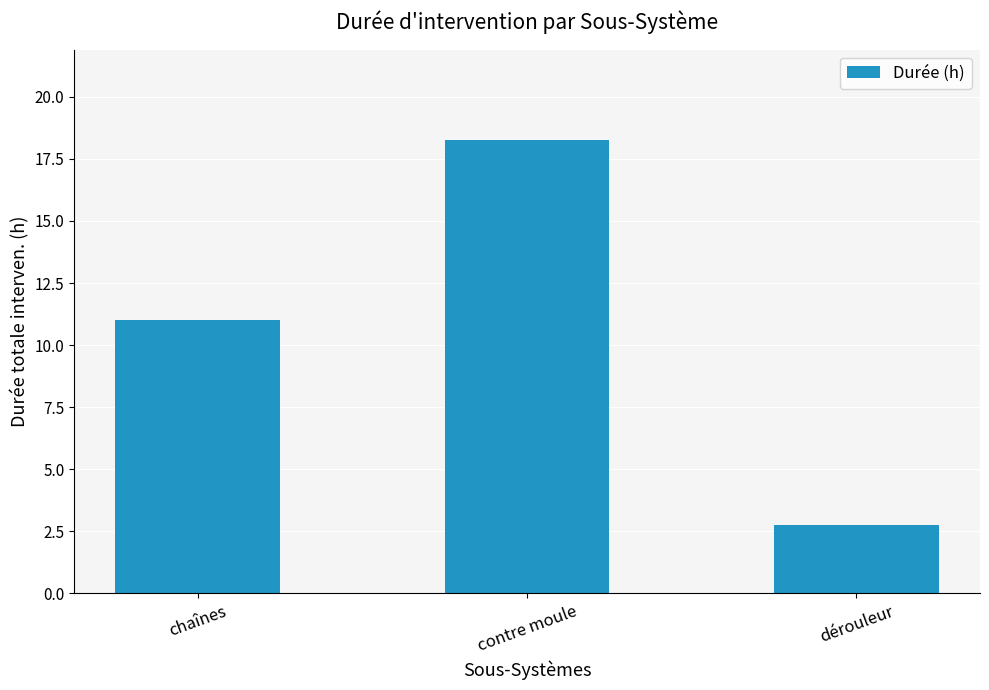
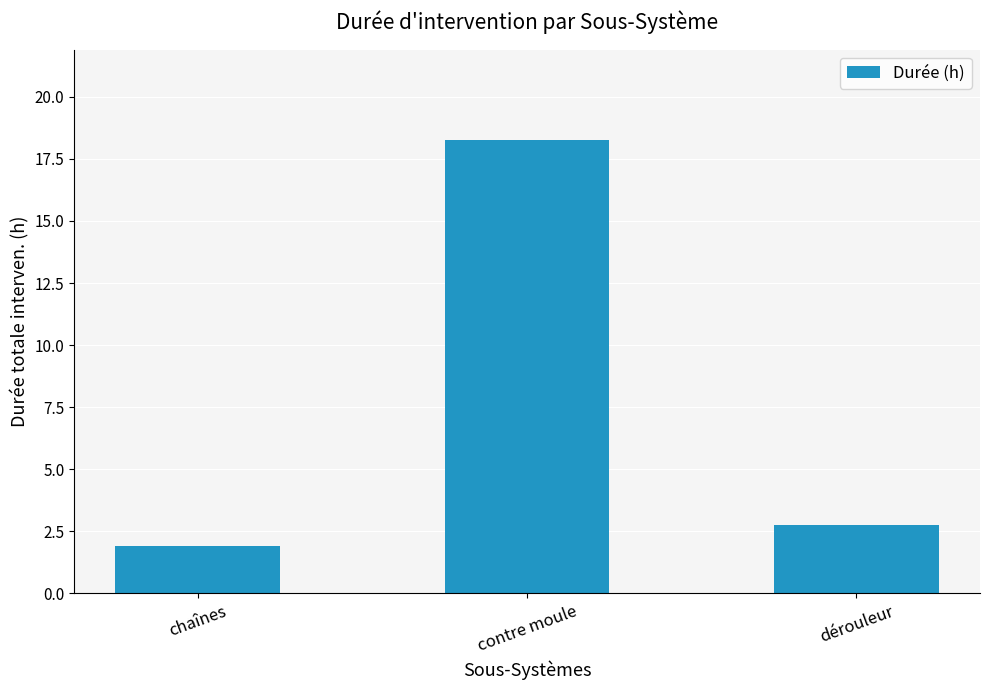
  {
-   "chaînes": 11.0,
+   "chaînes": 1.9,
    "contre moule": 18.3,
    "dérouleur": 2.7
  }
